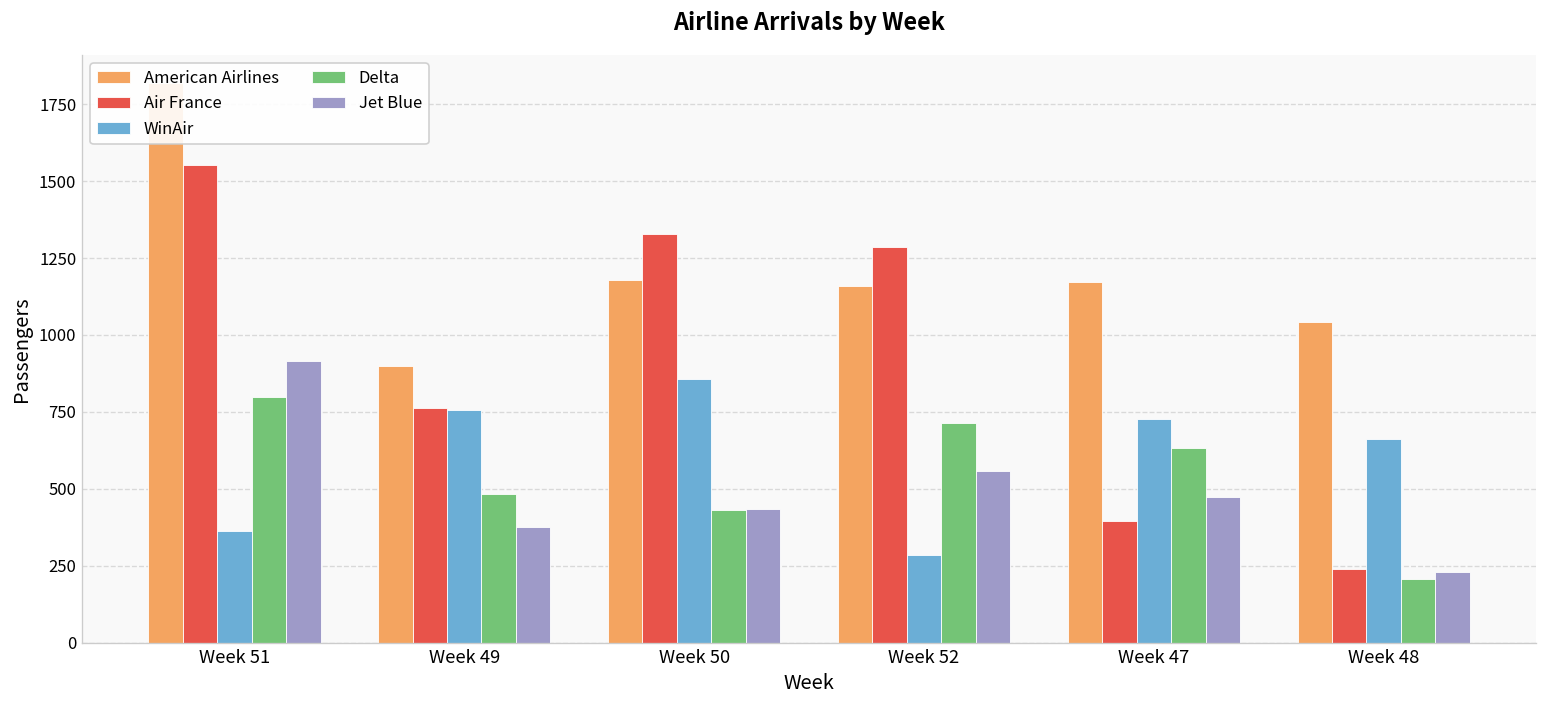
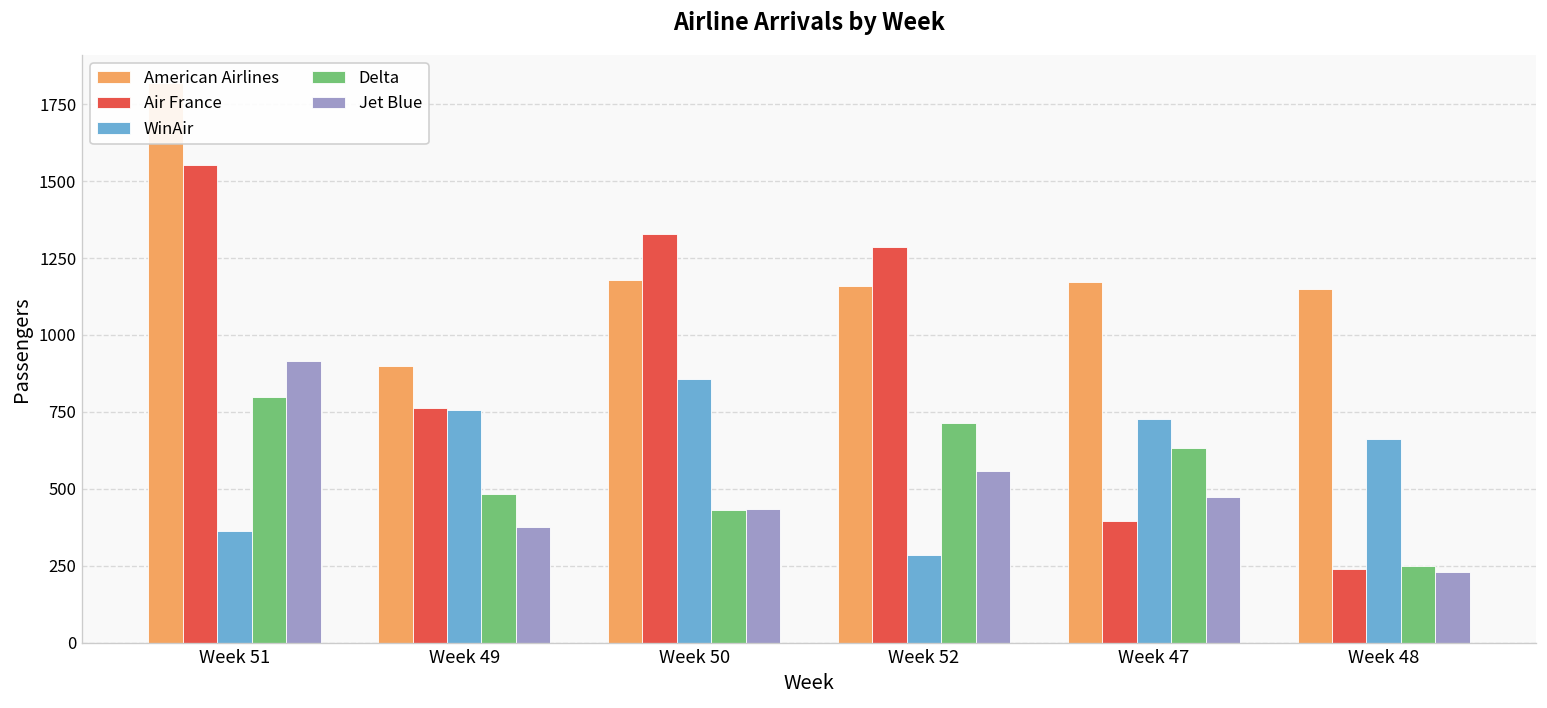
  {
    "American Airlines": {
      "Week 49": 900,
      "Week 50": 1180,
      "Week 52": 1160,
      "Week 47": 1170,
-     "Week 48": 1040
+     "Week 48": 1150
    },
    "Air France": {
      "Week 51": 1550,
      "Week 49": 760,
      "Week 50": 1330,
      "Week 52": 1290,
      "Week 47": 400,
      "Week 48": 240
    },
    "Delta": {
      "Week 51": 800,
      "Week 49": 480,
      "Week 50": 430,
      "Week 52": 710,
      "Week 47": 630,
-     "Week 48": 210
+     "Week 48": 250
    }
  }
